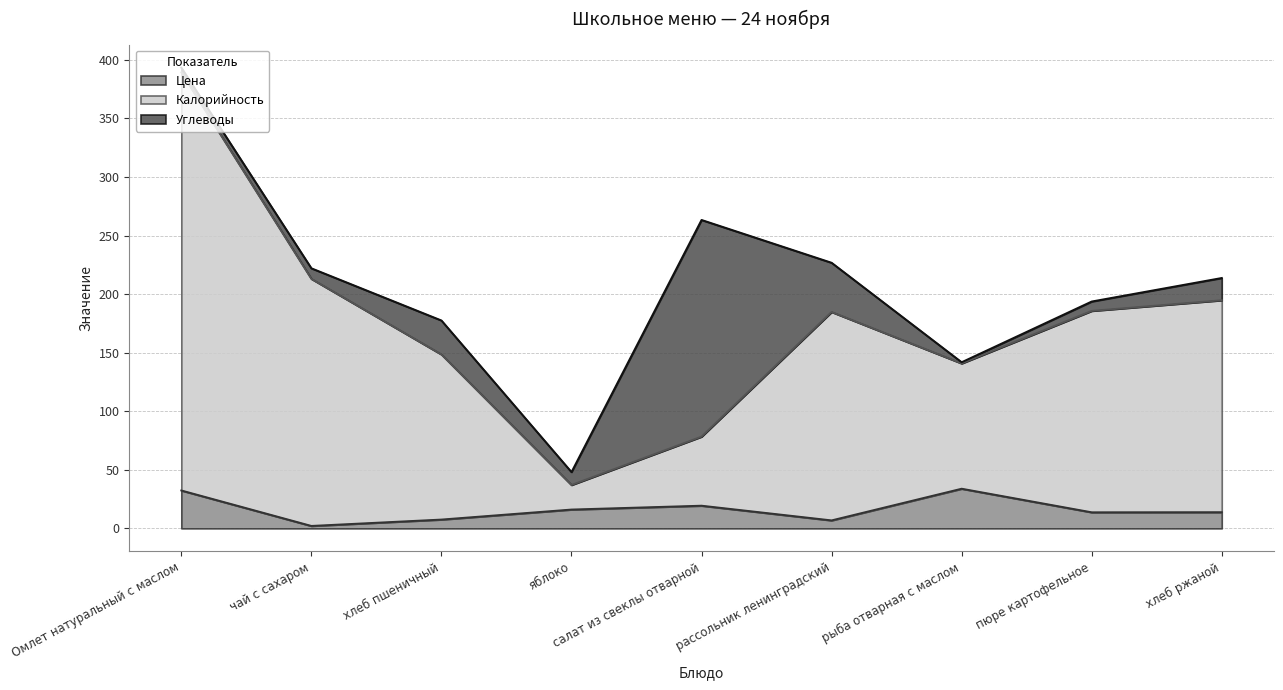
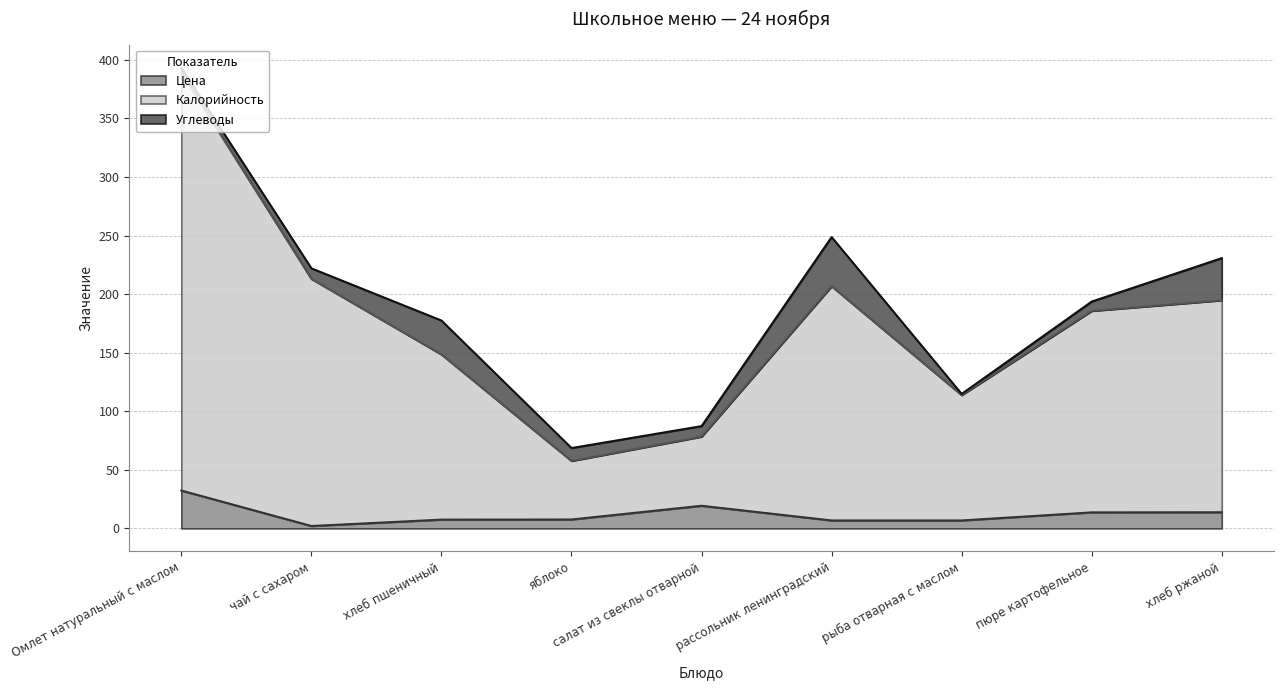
  {
    "Цена": {
      "Омлет натуральный с маслом": 32,
      "чай с сахаром": 2,
      "хлеб пшеничный": 8,
-     "яблоко": 16,
+     "яблоко": 8,
      "салат из свеклы отварной": 19,
      "рассольник ленинградский": 7,
-     "рыба отварная с маслом": 34,
+     "рыба отварная с маслом": 7,
      "пюре картофельное": 14,
      "хлеб ржаной": 14
    },
    "Калорийность": {
      "чай с сахаром": 211,
      "хлеб пшеничный": 141,
-     "яблоко": 21,
+     "яблоко": 50,
      "салат из свеклы отварной": 59,
-     "рассольник ленинградский": 178,
+     "рассольник ленинградский": 200,
      "пюре картофельное": 172,
      "хлеб ржаной": 181
    },
    "Углеводы": {
      "чай с сахаром": 9,
      "хлеб пшеничный": 29,
      "яблоко": 11,
-     "салат из свеклы отварной": 185,
+     "салат из свеклы отварной": 9,
      "рассольник ленинградский": 42,
      "пюре картофельное": 8,
-     "хлеб ржаной": 19
+     "хлеб ржаной": 36
    }
  }
